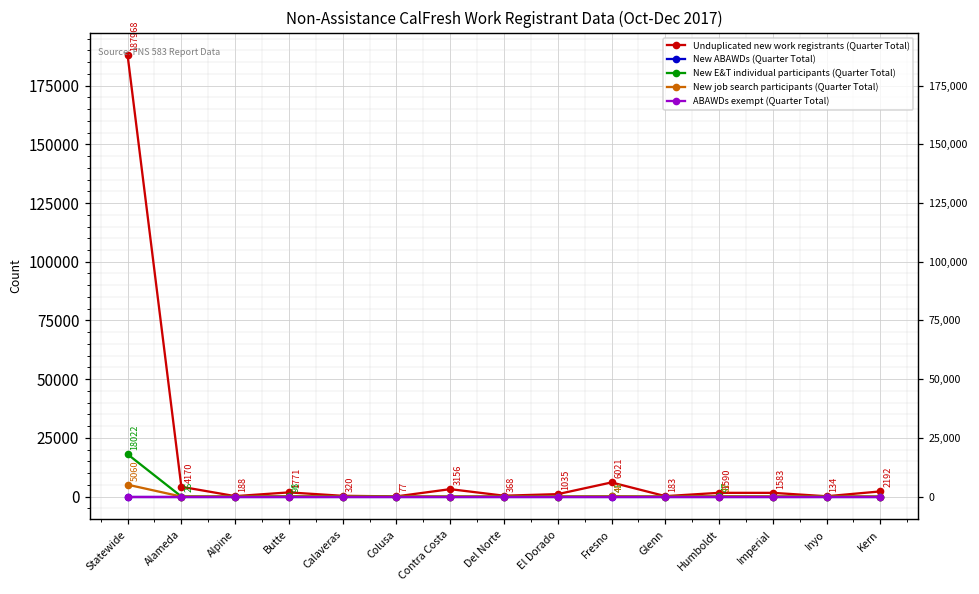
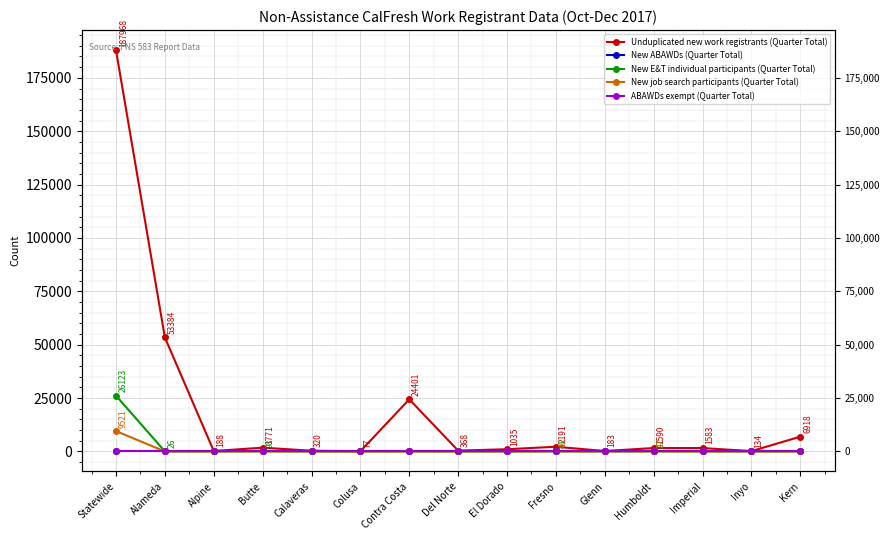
  {
    "Unduplicated new work registrants (Quarter Total)": {
      "Statewide": 187968,
-     "Alameda": 4170,
-     "Contra Costa": 3156,
-     "Fresno": 6021,
+     "Alameda": 53384,
+     "Contra Costa": 24401,
+     "Fresno": 2191,
      "Imperial": 1583,
-     "Kern": 2192
+     "Kern": 6918
    },
    "ABAWDs exempt (Quarter Total)": {
      "Statewide": 0
    },
    "New E&T individual participants (Quarter Total)": {
-     "Statewide": 18022
+     "Statewide": 26123
    },
    "New job search participants (Quarter Total)": {
-     "Statewide": 5060
+     "Statewide": 9521
    }
  }
